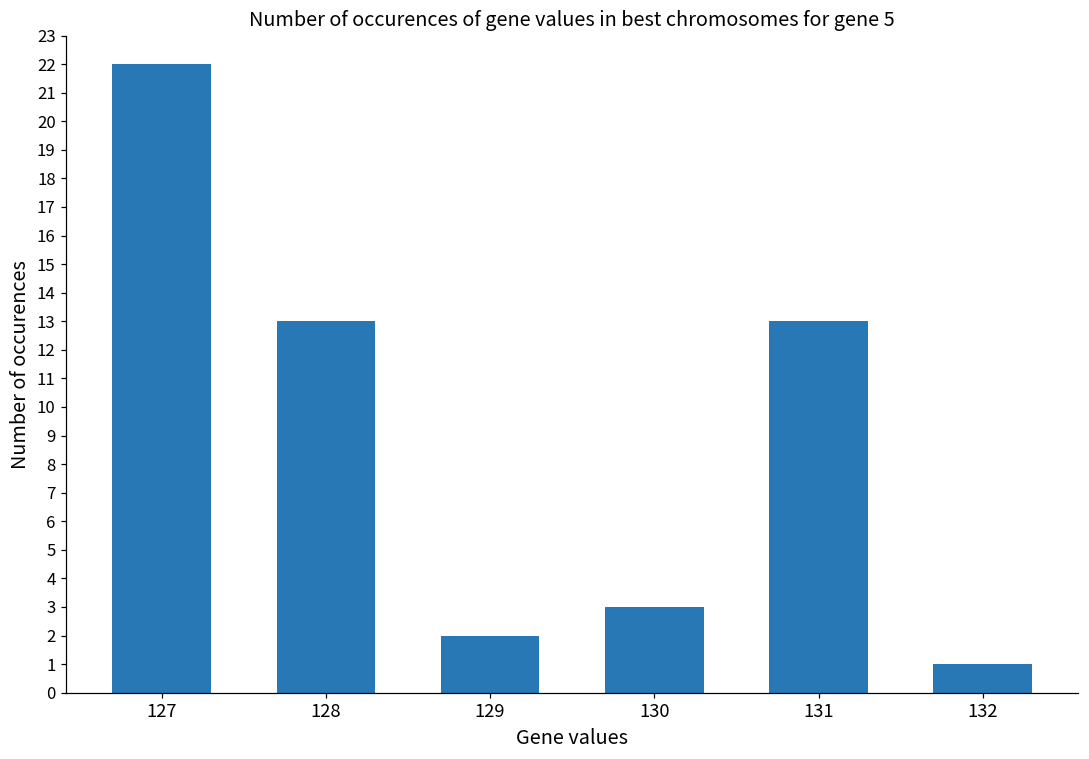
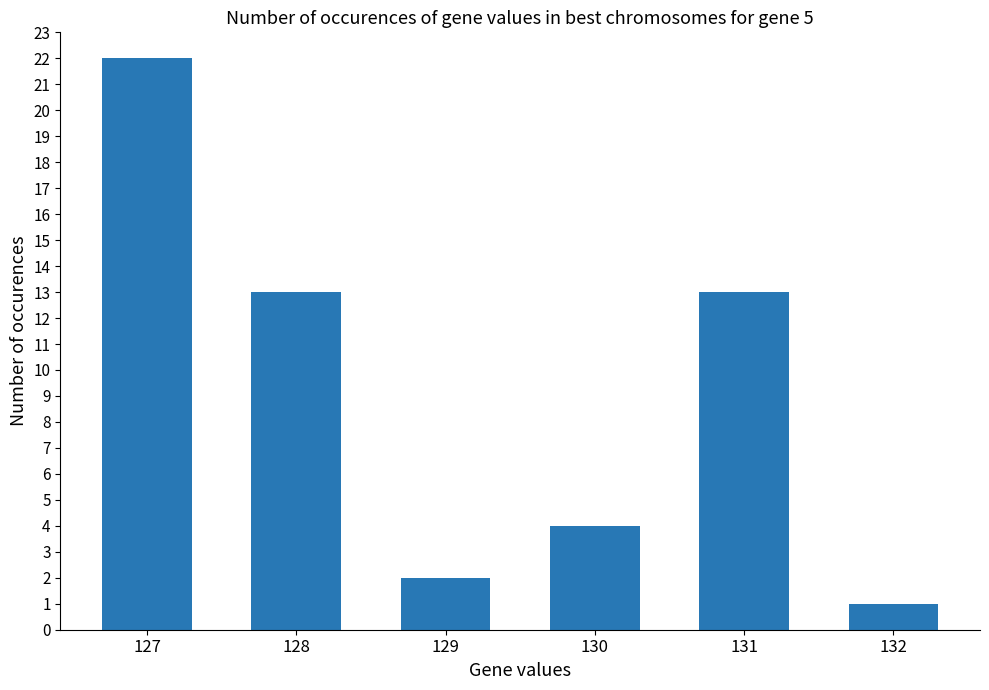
  {
    "127": 22,
    "128": 13,
    "129": 2,
-   "130": 3,
+   "130": 4,
    "131": 13,
    "132": 1
  }
